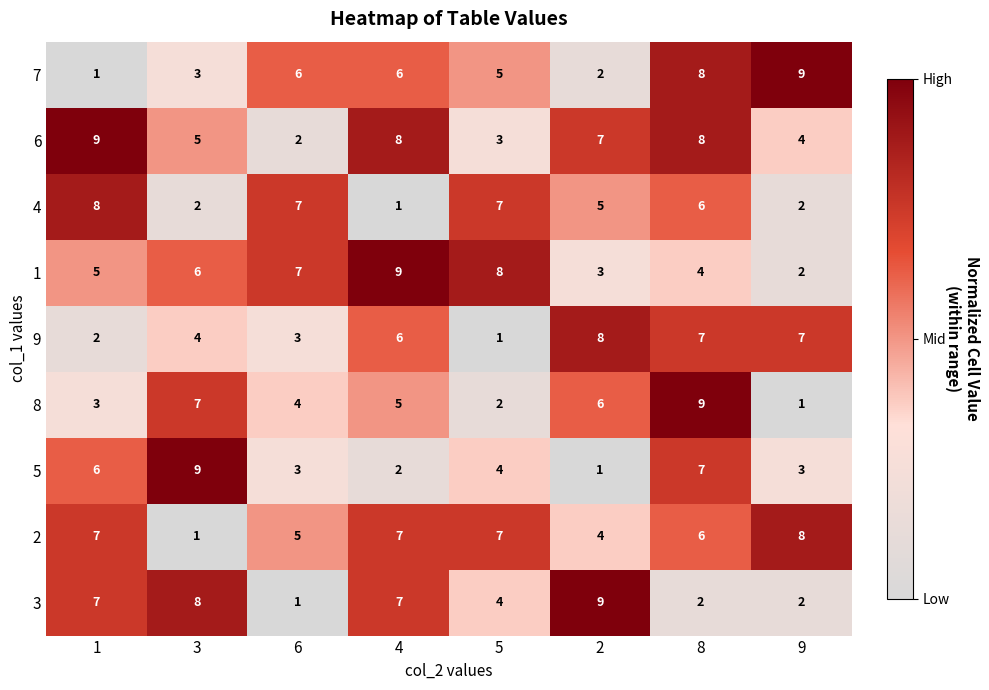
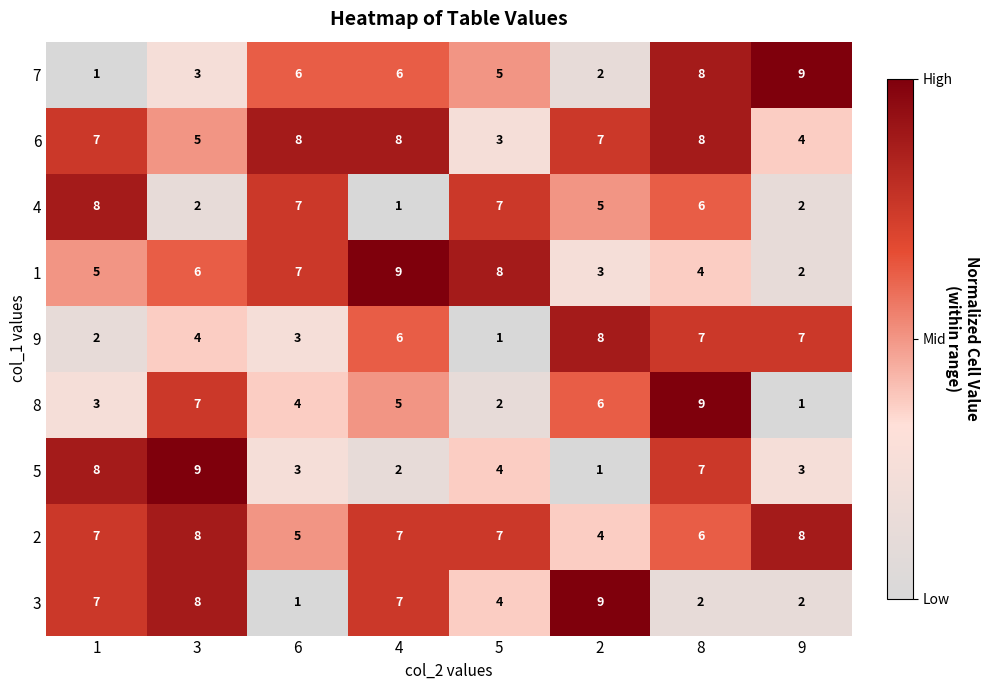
  {
    "7": {
      "1": 1,
      "3": 3,
      "6": 6,
      "4": 6,
      "5": 5,
      "2": 2,
      "8": 8,
      "9": 9
    },
    "6": {
-     "1": 9,
+     "1": 7,
      "3": 5,
-     "6": 2,
+     "6": 8,
      "4": 8,
      "5": 3,
      "2": 7,
      "8": 8,
      "9": 4
    },
    "4": {
      "1": 8,
      "3": 2,
      "6": 7,
      "4": 1,
      "5": 7,
      "2": 5,
      "8": 6,
      "9": 2
    },
    "1": {
      "1": 5,
      "3": 6,
      "6": 7,
      "4": 9,
      "5": 8,
      "2": 3,
      "8": 4,
      "9": 2
    },
    "9": {
      "1": 2,
      "3": 4,
      "6": 3,
      "4": 6,
      "5": 1,
      "2": 8,
      "8": 7,
      "9": 7
    },
    "8": {
      "1": 3,
      "3": 7,
      "6": 4,
      "4": 5,
      "5": 2,
      "2": 6,
      "8": 9,
      "9": 1
    },
    "5": {
-     "1": 6,
+     "1": 8,
      "3": 9,
      "6": 3,
      "4": 2,
      "5": 4,
      "2": 1,
      "8": 7,
      "9": 3
    },
    "2": {
      "1": 7,
-     "3": 1,
+     "3": 8,
      "6": 5,
      "4": 7,
      "5": 7,
      "2": 4,
      "8": 6,
      "9": 8
    },
    "3": {
      "1": 7,
      "3": 8,
      "6": 1,
      "4": 7,
      "5": 4,
      "2": 9,
      "8": 2,
      "9": 2
    }
  }
